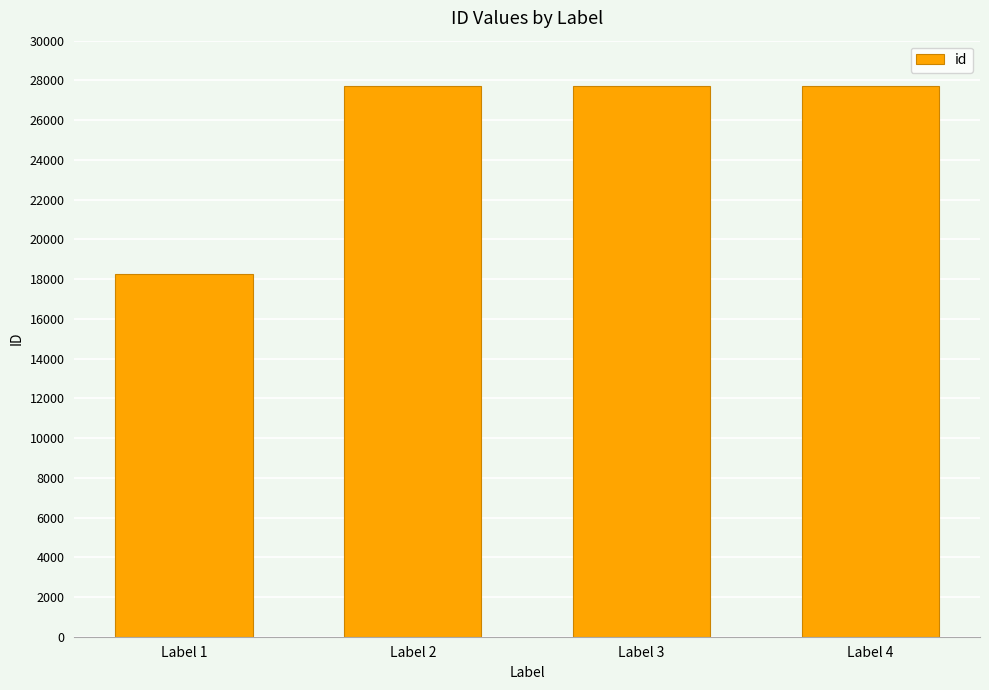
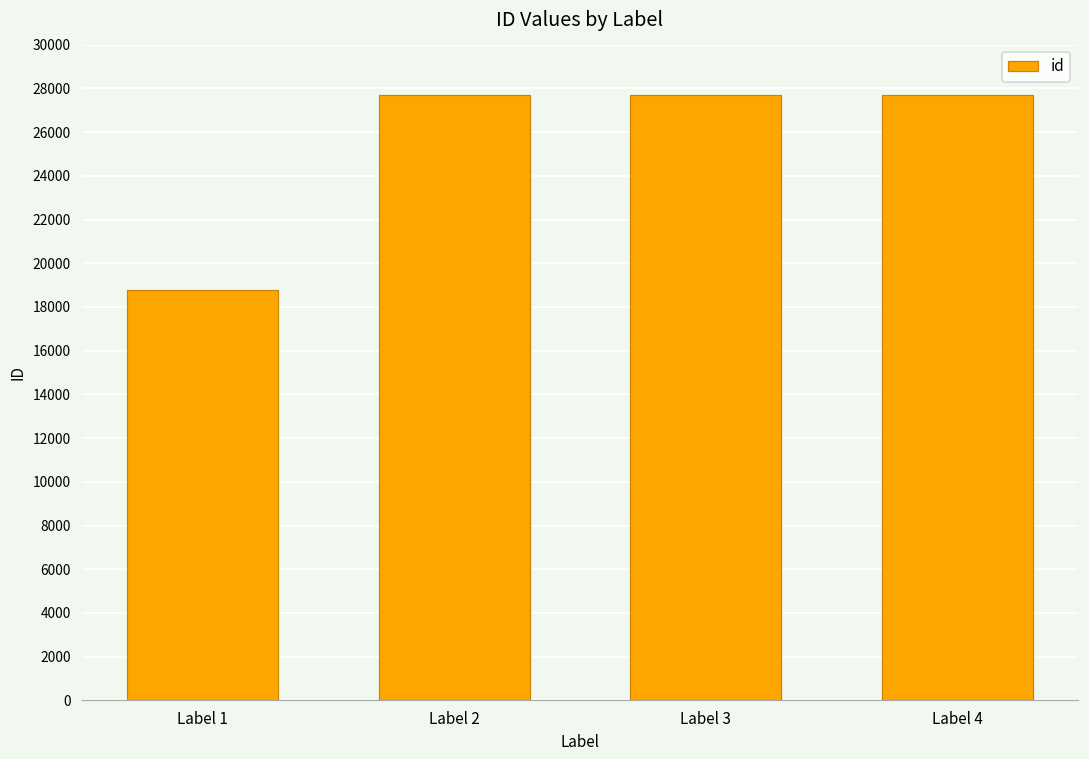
  {
-   "Label 1": 18300,
+   "Label 1": 18800,
    "Label 2": 27700,
    "Label 3": 27700,
    "Label 4": 27700
  }
